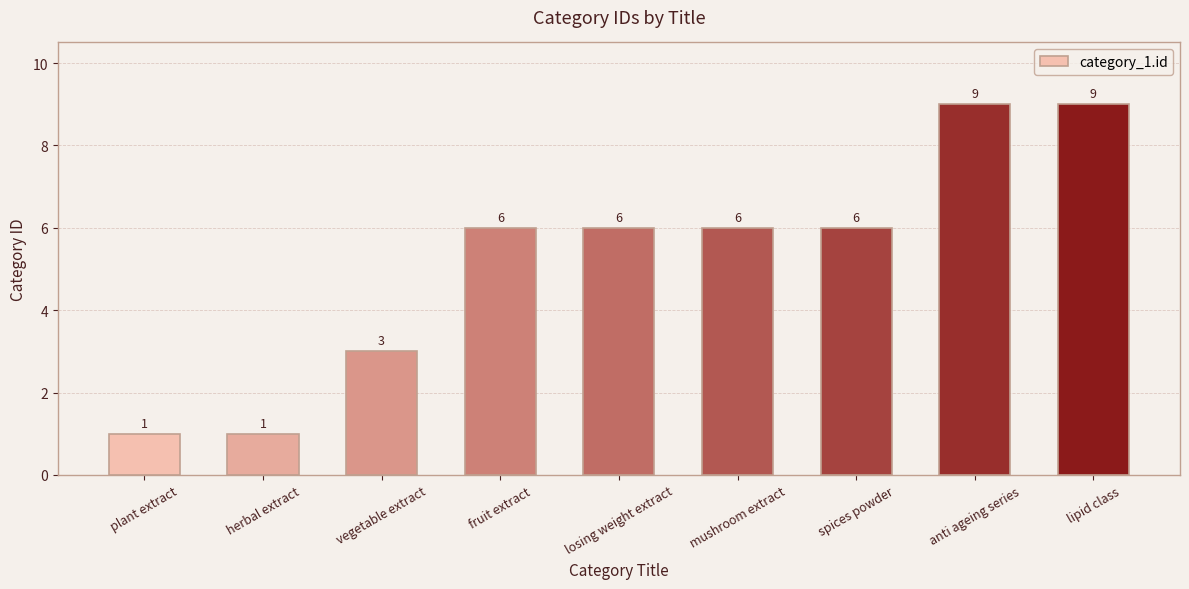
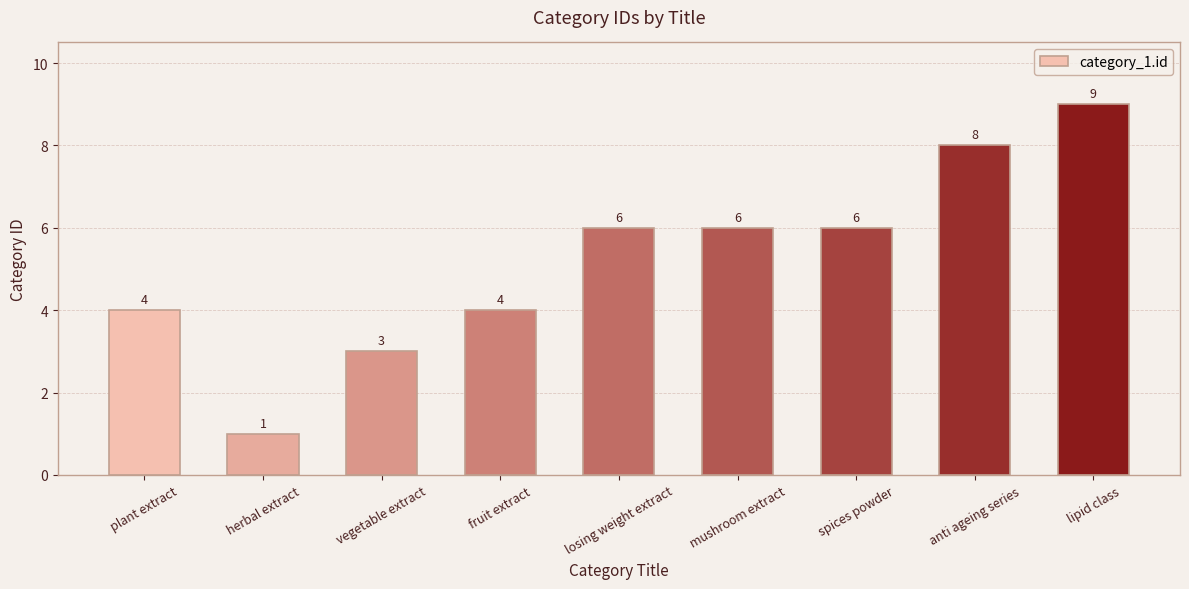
  {
-   "plant extract": 1,
+   "plant extract": 4,
    "herbal extract": 1,
    "vegetable extract": 3,
-   "fruit extract": 6,
+   "fruit extract": 4,
    "losing weight extract": 6,
    "mushroom extract": 6,
    "spices powder": 6,
-   "anti ageing series": 9,
+   "anti ageing series": 8,
    "lipid class": 9
  }
